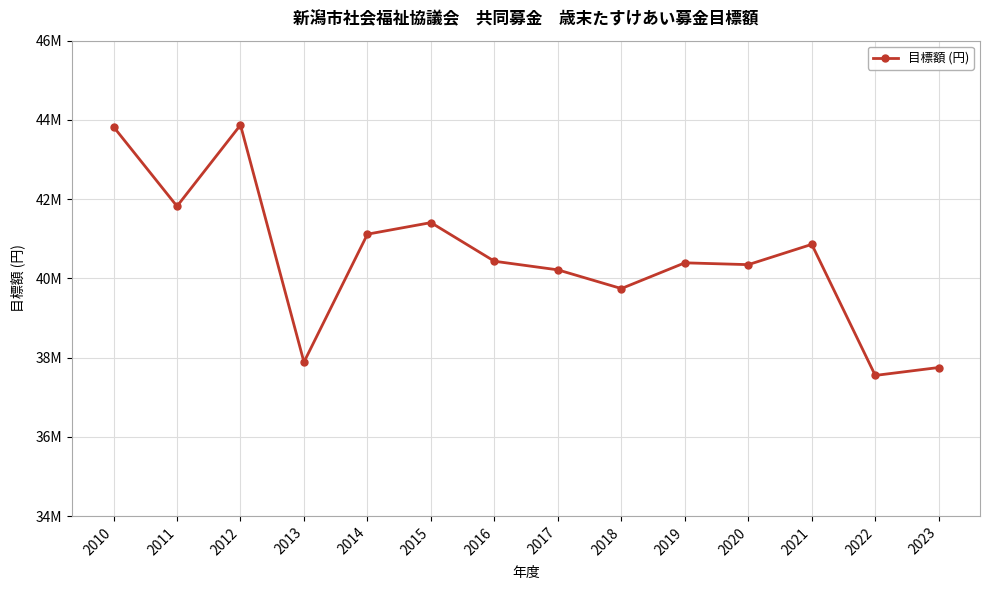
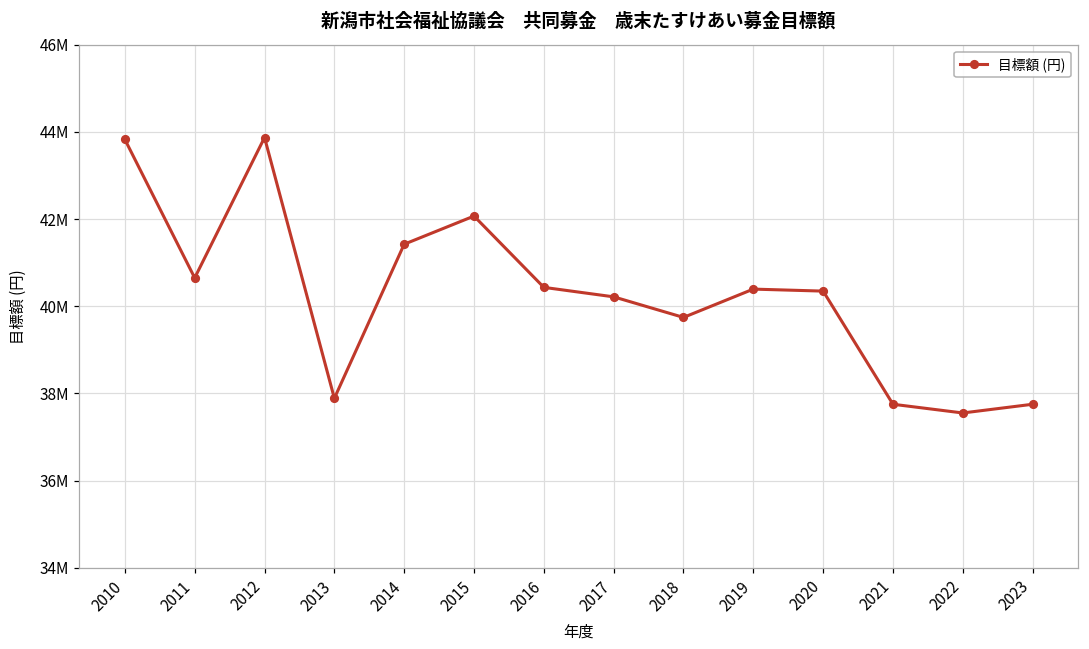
  {
    "2010": 43800000,
-   "2011": 41800000,
+   "2011": 40700000,
    "2012": 43900000,
    "2013": 37900000,
-   "2014": 41100000,
-   "2015": 41400000,
+   "2014": 41400000,
+   "2015": 42100000,
    "2016": 40400000,
    "2017": 40200000,
    "2018": 39700000,
    "2019": 40400000,
    "2020": 40300000,
-   "2021": 40900000,
+   "2021": 37800000,
    "2022": 37600000,
    "2023": 37800000
  }
